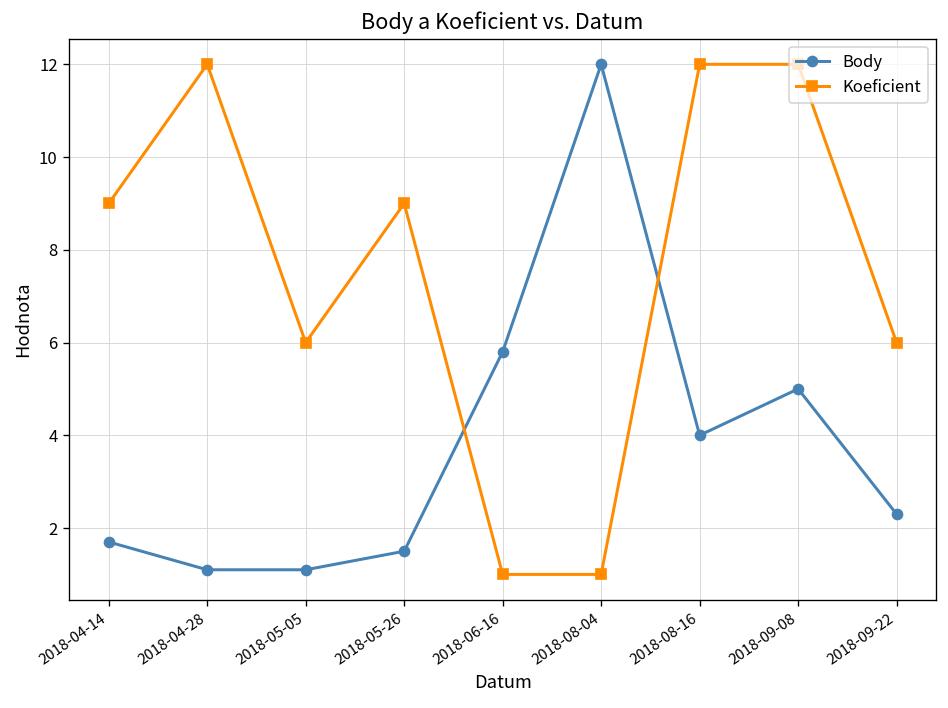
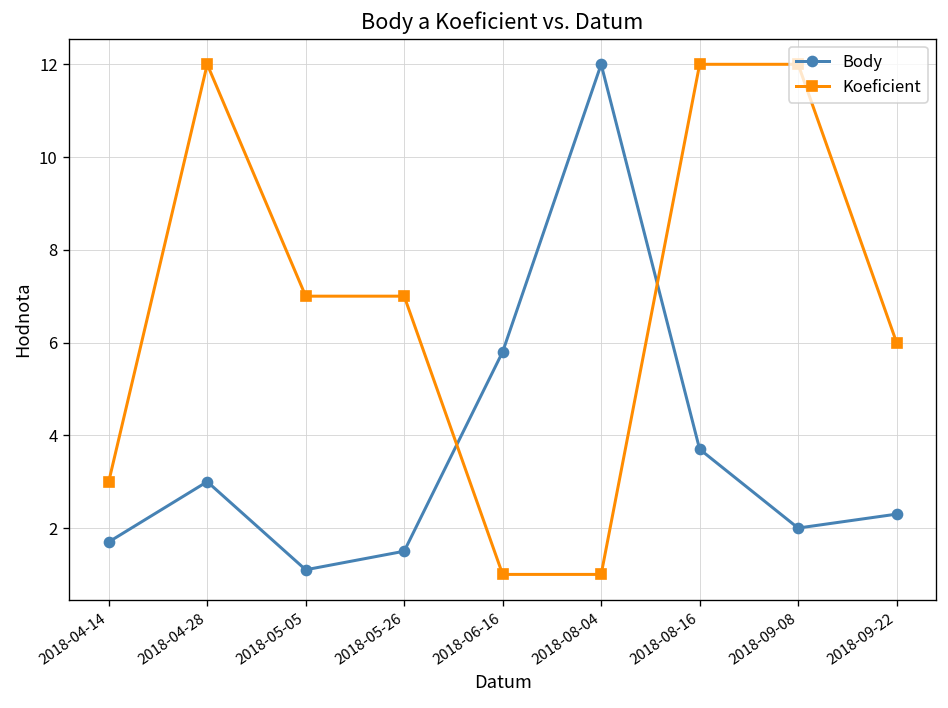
  {
    "Body": {
      "2018-04-14": 1.7,
-     "2018-04-28": 1.1,
+     "2018-04-28": 3.0,
      "2018-05-05": 1.1,
      "2018-05-26": 1.5,
      "2018-06-16": 5.8,
      "2018-08-04": 12.0,
-     "2018-08-16": 4.0,
-     "2018-09-08": 5,
+     "2018-08-16": 3.7,
+     "2018-09-08": 2,
      "2018-09-22": 2.3
    },
    "Koeficient": {
-     "2018-04-14": 9,
+     "2018-04-14": 3,
      "2018-04-28": 12,
-     "2018-05-05": 6,
-     "2018-05-26": 9,
+     "2018-05-05": 7,
+     "2018-05-26": 7,
      "2018-06-16": 1,
      "2018-08-04": 1,
      "2018-08-16": 12,
      "2018-09-22": 6
    }
  }
